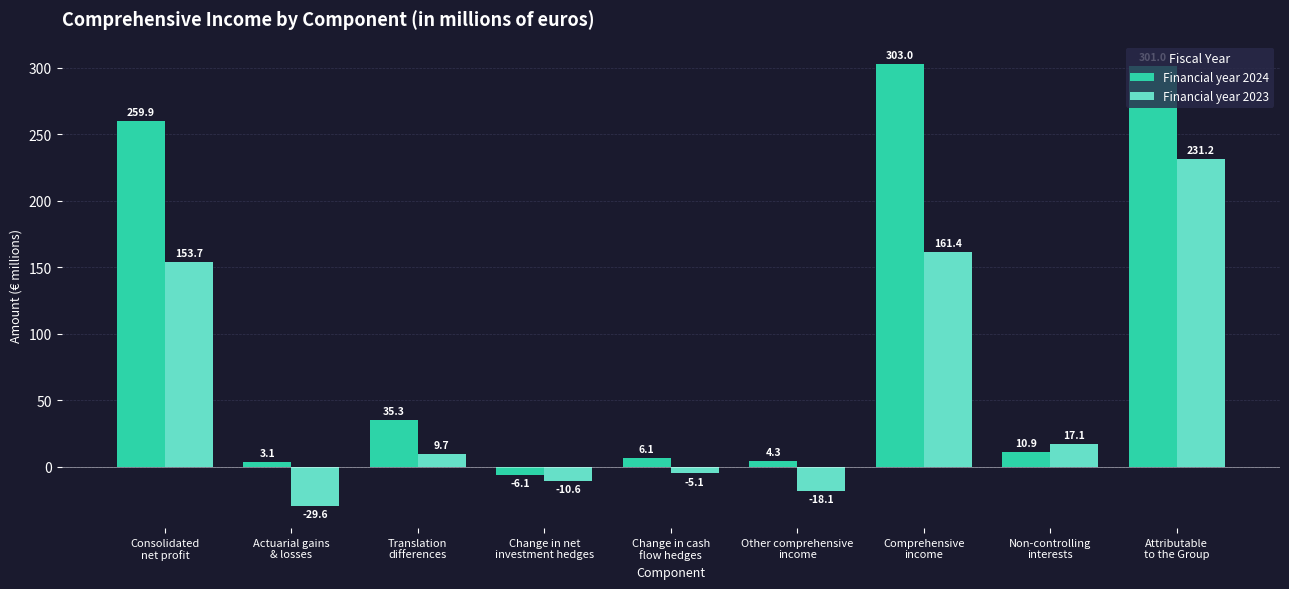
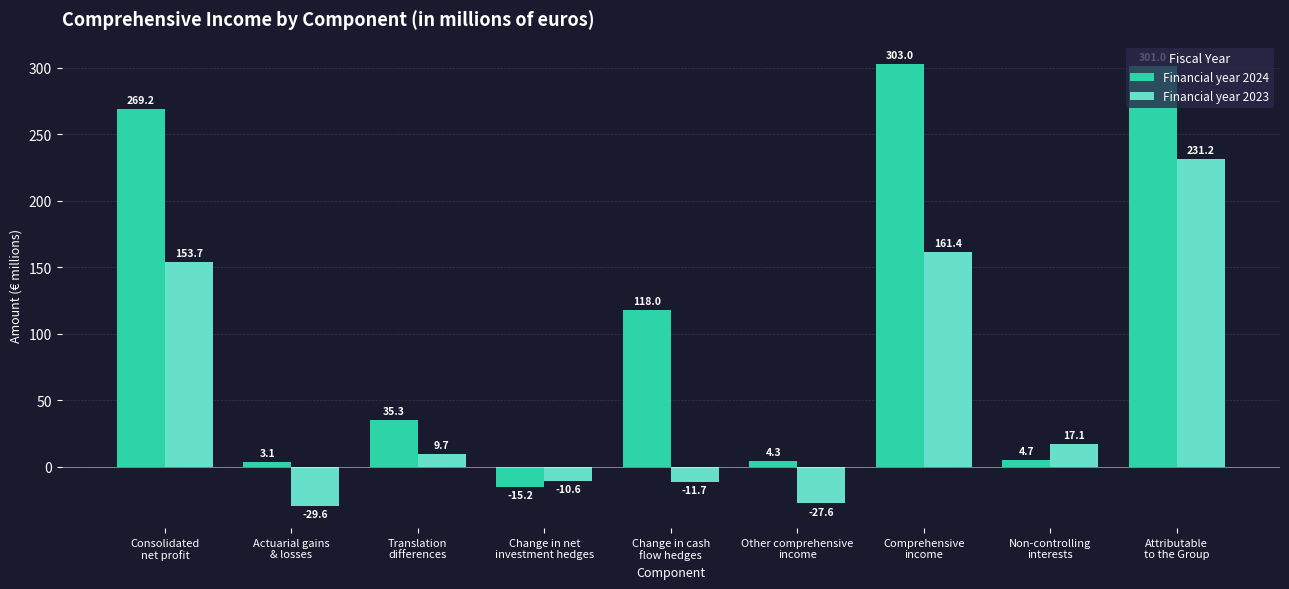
  {
    "Financial year 2024": {
-     "Consolidated net profit": 259.9,
+     "Consolidated net profit": 269.2,
      "Actuarial gains & losses": 3.1,
      "Translation differences": 35.3,
-     "Change in net investment hedges": -6.1,
-     "Change in cash flow hedges": 6.1,
+     "Change in net investment hedges": -15.2,
+     "Change in cash flow hedges": 118.0,
      "Other comprehensive income": 4.3,
      "Comprehensive income": 303.0,
-     "Non-controlling interests": 10.9
+     "Non-controlling interests": 4.7
    },
    "Financial year 2023": {
      "Consolidated net profit": 153.7,
      "Actuarial gains & losses": -29.6,
      "Translation differences": 9.7,
      "Change in net investment hedges": -10.6,
-     "Change in cash flow hedges": -5.1,
-     "Other comprehensive income": -18.1,
+     "Change in cash flow hedges": -11.7,
+     "Other comprehensive income": -27.6,
      "Comprehensive income": 161.4,
      "Non-controlling interests": 17.1,
      "Attributable to the Group": 231.2
    }
  }
